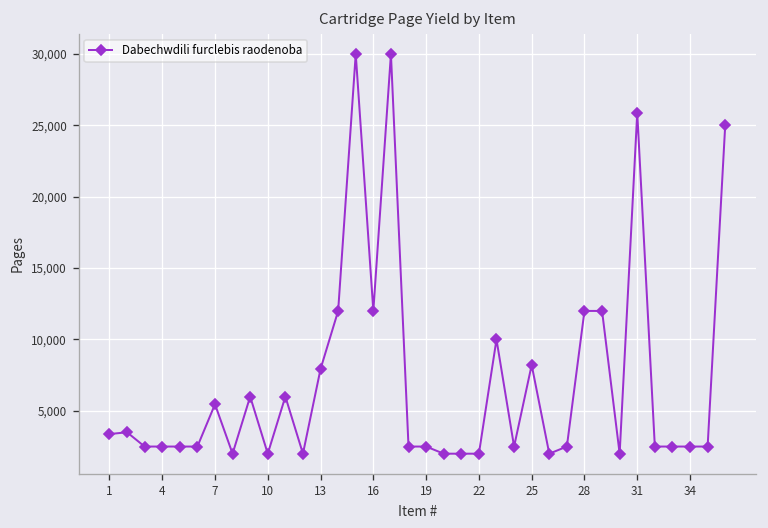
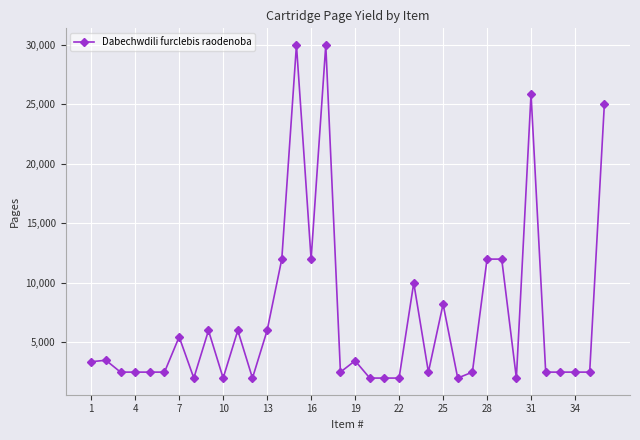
  {
    "1": "3,400",
    "4": "2,500",
    "7": "5,500",
    "10": "2,000",
-   "13": "7,900",
+   "13": "6,000",
    "16": "12,000",
-   "19": "2,500",
+   "19": "3,500",
    "22": "2,000",
    "25": "8,200",
    "28": "12,000",
    "31": "25,900",
    "34": "2,500"
  }
